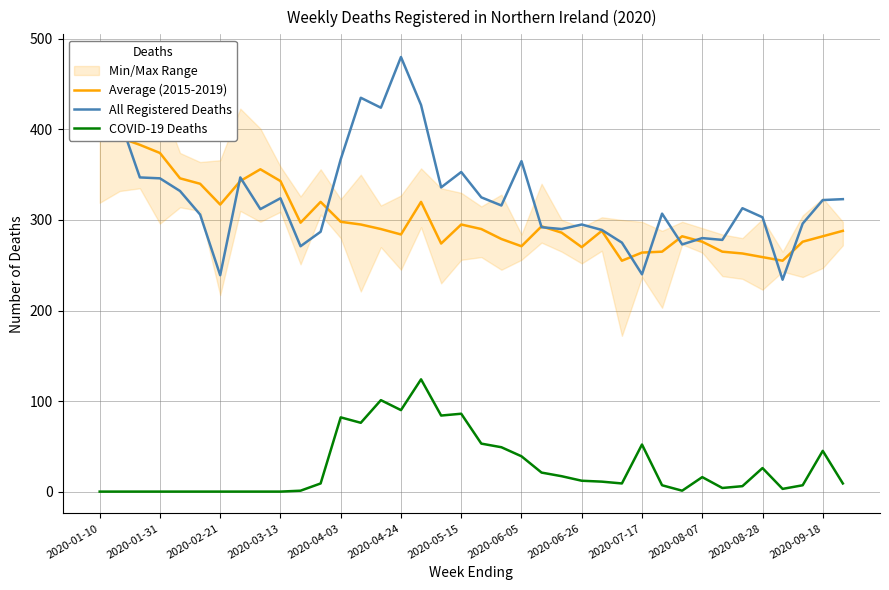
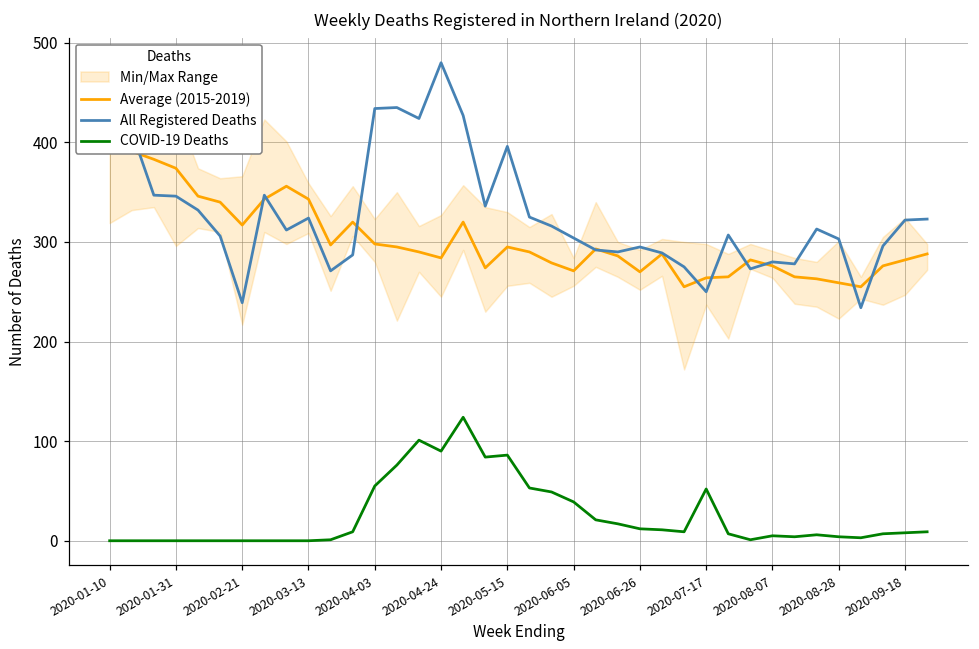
  {
    "All Registered Deaths": {
      "2020-01-31": 350,
      "2020-02-21": 240,
      "2020-03-13": 320,
-     "2020-04-03": 370,
+     "2020-04-03": 430,
      "2020-04-24": 480,
-     "2020-05-15": 350,
-     "2020-06-05": 370,
+     "2020-05-15": 400,
+     "2020-06-05": 300,
      "2020-06-26": 300,
-     "2020-07-17": 240,
+     "2020-07-17": 250,
      "2020-08-07": 280
    },
    "COVID-19 Deaths": {
      "2020-01-10": 0,
      "2020-01-31": 0,
      "2020-02-21": 0,
      "2020-03-13": 0,
-     "2020-04-03": 80,
+     "2020-04-03": 60,
      "2020-04-24": 90,
      "2020-05-15": 90,
      "2020-06-05": 40,
      "2020-06-26": 10,
      "2020-07-17": 50,
-     "2020-08-07": 20,
-     "2020-08-28": 30,
-     "2020-09-18": 50
+     "2020-08-07": 10,
+     "2020-08-28": 0,
+     "2020-09-18": 10
    }
  }
